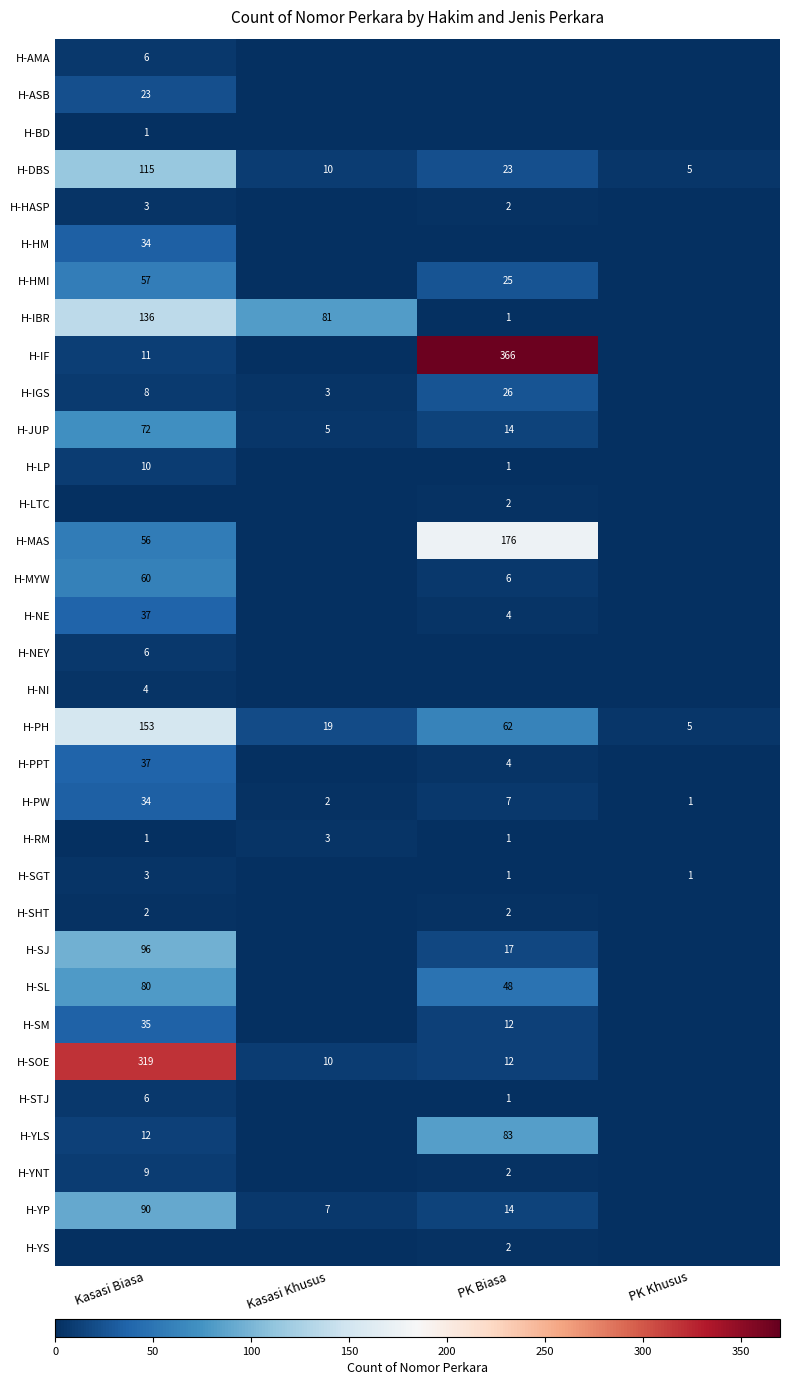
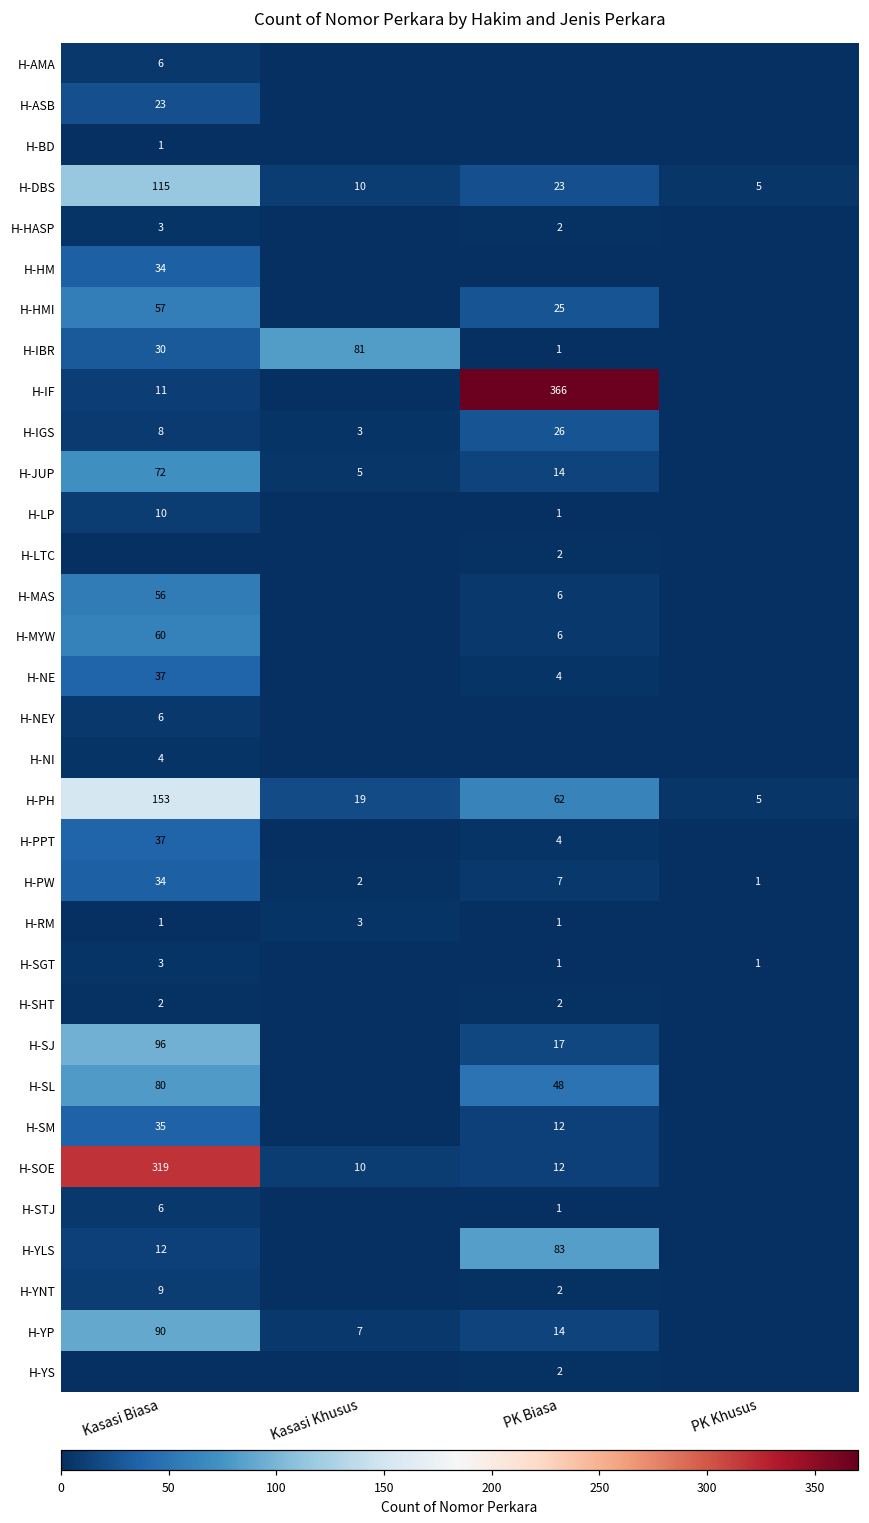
  {
    "H-AMA": {
      "Kasasi Biasa": 6
    },
    "H-ASB": {
      "Kasasi Biasa": 23
    },
    "H-BD": {
      "Kasasi Biasa": 1
    },
    "H-DBS": {
      "Kasasi Biasa": 115,
      "Kasasi Khusus": 10,
      "PK Biasa": 23,
      "PK Khusus": 5
    },
    "H-HASP": {
      "Kasasi Biasa": 3,
      "PK Biasa": 2
    },
    "H-HM": {
      "Kasasi Biasa": 34
    },
    "H-HMI": {
      "Kasasi Biasa": 57,
      "PK Biasa": 25
    },
    "H-IBR": {
-     "Kasasi Biasa": 136,
+     "Kasasi Biasa": 30,
      "Kasasi Khusus": 81,
      "PK Biasa": 1
    },
    "H-IF": {
      "Kasasi Biasa": 11,
      "PK Biasa": 366
    },
    "H-IGS": {
      "Kasasi Biasa": 8,
      "Kasasi Khusus": 3,
      "PK Biasa": 26
    },
    "H-JUP": {
      "Kasasi Biasa": 72,
      "Kasasi Khusus": 5,
      "PK Biasa": 14
    },
    "H-LP": {
      "Kasasi Biasa": 10,
      "PK Biasa": 1
    },
    "H-LTC": {
      "PK Biasa": 2
    },
    "H-MAS": {
      "Kasasi Biasa": 56,
-     "PK Biasa": 176
+     "PK Biasa": 6
    },
    "H-MYW": {
      "Kasasi Biasa": 60,
      "PK Biasa": 6
    },
    "H-NE": {
      "Kasasi Biasa": 37,
      "PK Biasa": 4
    },
    "H-NEY": {
      "Kasasi Biasa": 6
    },
    "H-NI": {
      "Kasasi Biasa": 4
    },
    "H-PH": {
      "Kasasi Biasa": 153,
      "Kasasi Khusus": 19,
      "PK Biasa": 62,
      "PK Khusus": 5
    },
    "H-PPT": {
      "Kasasi Biasa": 37,
      "PK Biasa": 4
    },
    "H-PW": {
      "Kasasi Biasa": 34,
      "Kasasi Khusus": 2,
      "PK Biasa": 7,
      "PK Khusus": 1
    },
    "H-RM": {
      "Kasasi Biasa": 1,
      "Kasasi Khusus": 3,
      "PK Biasa": 1
    },
    "H-SGT": {
      "Kasasi Biasa": 3,
      "PK Biasa": 1,
      "PK Khusus": 1
    },
    "H-SHT": {
      "Kasasi Biasa": 2,
      "PK Biasa": 2
    },
    "H-SJ": {
      "Kasasi Biasa": 96,
      "PK Biasa": 17
    },
    "H-SL": {
      "Kasasi Biasa": 80,
      "PK Biasa": 48
    },
    "H-SM": {
      "Kasasi Biasa": 35,
      "PK Biasa": 12
    },
    "H-SOE": {
      "Kasasi Biasa": 319,
      "Kasasi Khusus": 10,
      "PK Biasa": 12
    },
    "H-STJ": {
      "Kasasi Biasa": 6,
      "PK Biasa": 1
    },
    "H-YLS": {
      "Kasasi Biasa": 12,
      "PK Biasa": 83
    },
    "H-YNT": {
      "Kasasi Biasa": 9,
      "PK Biasa": 2
    },
    "H-YP": {
      "Kasasi Biasa": 90,
      "Kasasi Khusus": 7,
      "PK Biasa": 14
    },
    "H-YS": {
      "PK Biasa": 2
    }
  }
